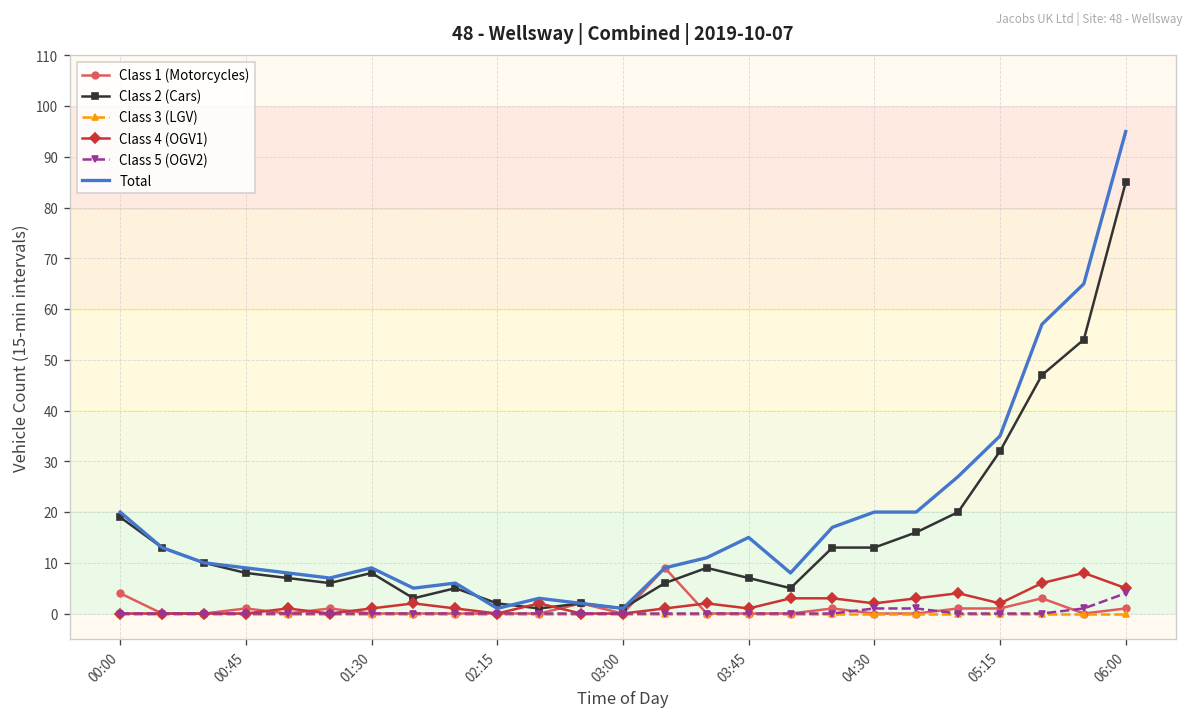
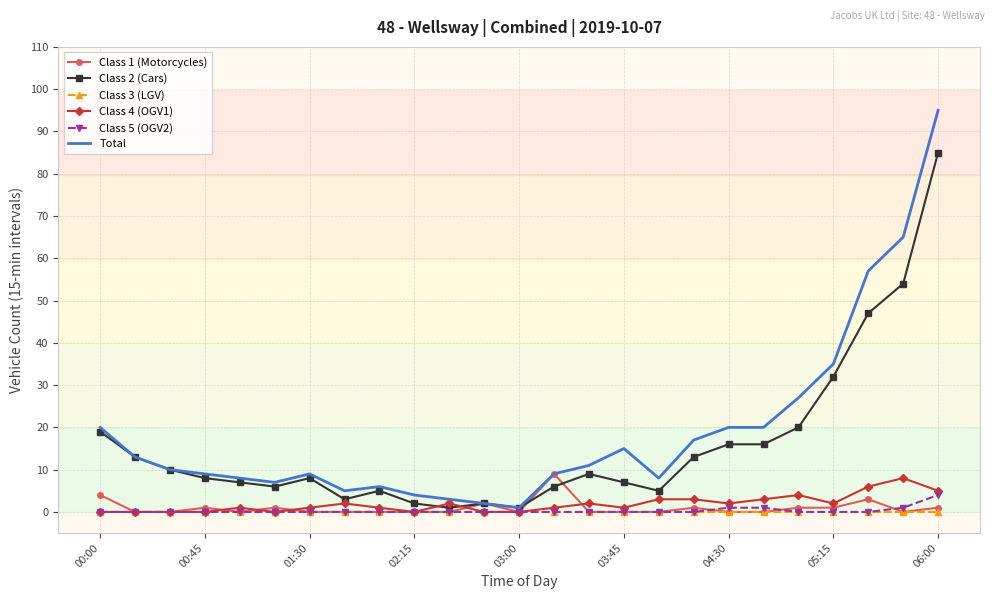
  {
    "Class 1 (Motorcycles)": {
      "00:00": 4,
      "00:45": 1,
      "05:15": 1,
      "06:00": 1
    },
    "Class 2 (Cars)": {
      "00:00": 19,
      "00:45": 8,
      "01:30": 8,
      "02:15": 2,
      "03:45": 7,
-     "04:30": 13,
+     "04:30": 16,
      "05:15": 32,
      "06:00": 85
    },
    "Class 3 (LGV)": {
      "06:00": 0
    },
    "Class 4 (OGV1)": {
      "01:30": 1,
      "03:45": 1,
      "04:30": 2,
      "05:15": 2,
      "06:00": 5
    },
    "Class 5 (OGV2)": {
      "04:30": 1,
      "06:00": 4
    },
    "Total": {
      "00:00": 20,
      "00:45": 9,
      "01:30": 9,
-     "02:15": 1,
+     "02:15": 4,
      "03:45": 15,
      "04:30": 20,
      "05:15": 35,
      "06:00": 95
    }
  }
